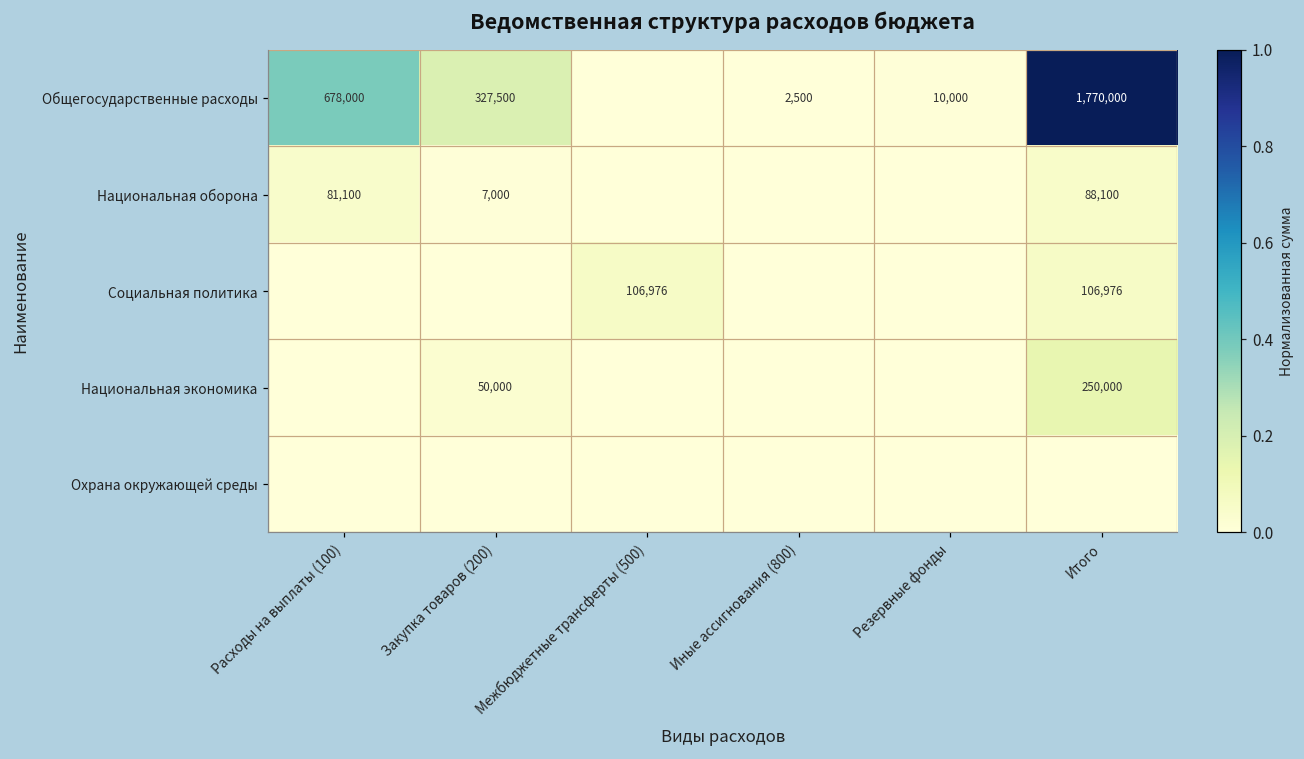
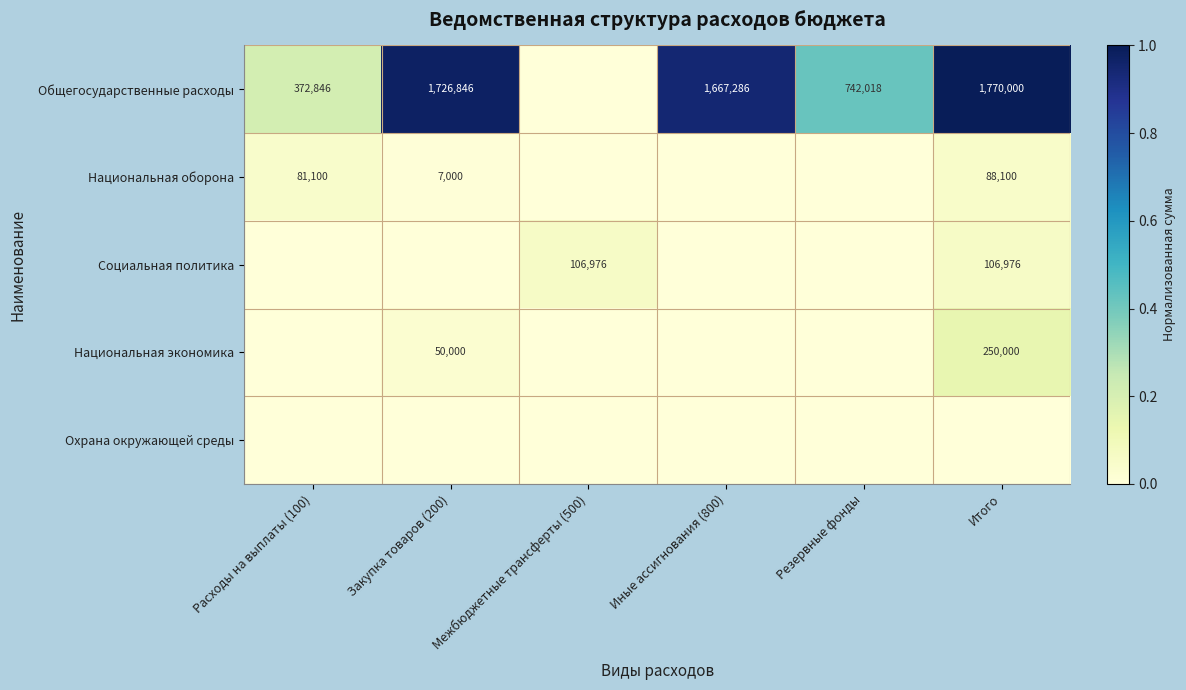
  {
    "Общегосударственные расходы": {
-     "Расходы на выплаты (100)": "678,000",
-     "Закупка товаров (200)": "327,500",
-     "Иные ассигнования (800)": "2,500",
-     "Резервные фонды": "10,000",
+     "Расходы на выплаты (100)": "372,846",
+     "Закупка товаров (200)": "1,726,846",
+     "Иные ассигнования (800)": "1,667,286",
+     "Резервные фонды": "742,018",
      "Итого": "1,770,000"
    },
    "Национальная оборона": {
      "Расходы на выплаты (100)": "81,100",
      "Закупка товаров (200)": "7,000",
      "Итого": "88,100"
    },
    "Социальная политика": {
      "Межбюджетные трансферты (500)": "106,976",
      "Итого": "106,976"
    },
    "Национальная экономика": {
      "Закупка товаров (200)": "50,000",
      "Итого": "250,000"
    }
  }
